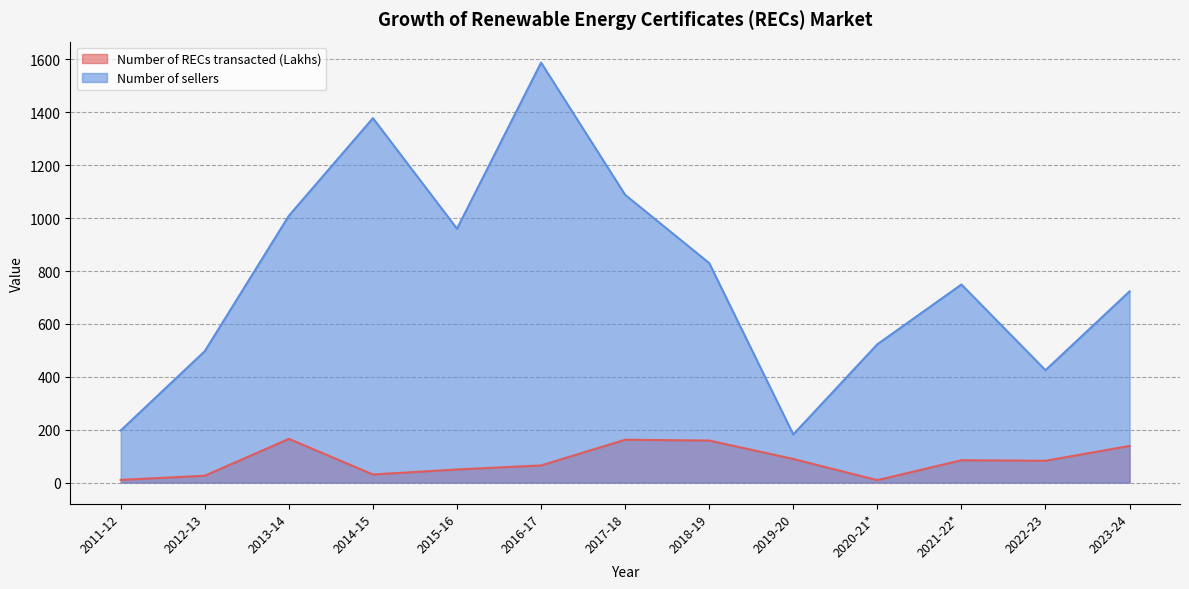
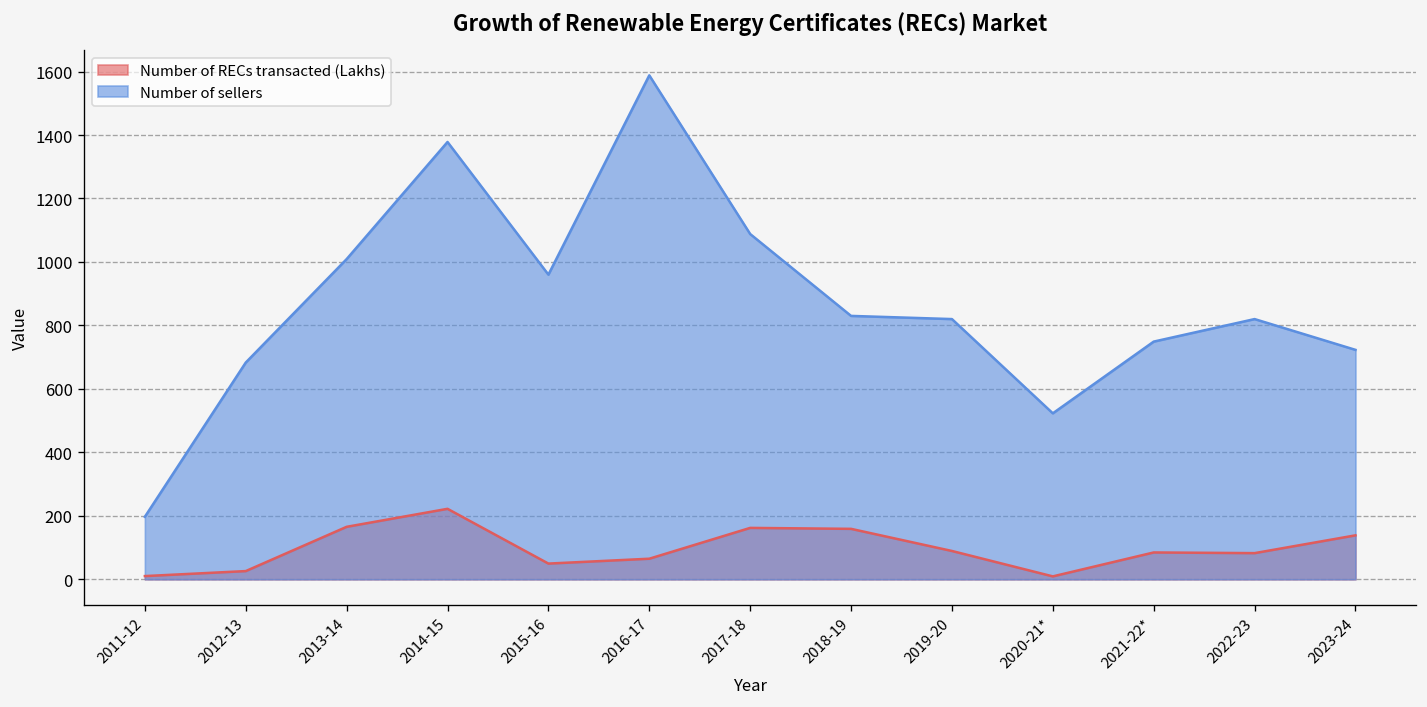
  {
    "Number of RECs transacted (Lakhs)": {
      "2011-12": 10,
      "2012-13": 30,
      "2013-14": 170,
-     "2014-15": 30,
+     "2014-15": 220,
      "2015-16": 50,
      "2016-17": 60,
      "2017-18": 160,
      "2018-19": 160,
      "2019-20": 90,
      "2020-21*": 10,
      "2021-22*": 80,
      "2022-23": 80,
      "2023-24": 140
    },
    "Number of sellers": {
      "2011-12": 200,
-     "2012-13": 500,
+     "2012-13": 680,
      "2013-14": 1010,
      "2014-15": 1380,
      "2015-16": 960,
      "2016-17": 1590,
      "2017-18": 1090,
      "2018-19": 830,
-     "2019-20": 180,
+     "2019-20": 820,
      "2020-21*": 520,
      "2021-22*": 750,
-     "2022-23": 430,
+     "2022-23": 820,
      "2023-24": 720
    }
  }
